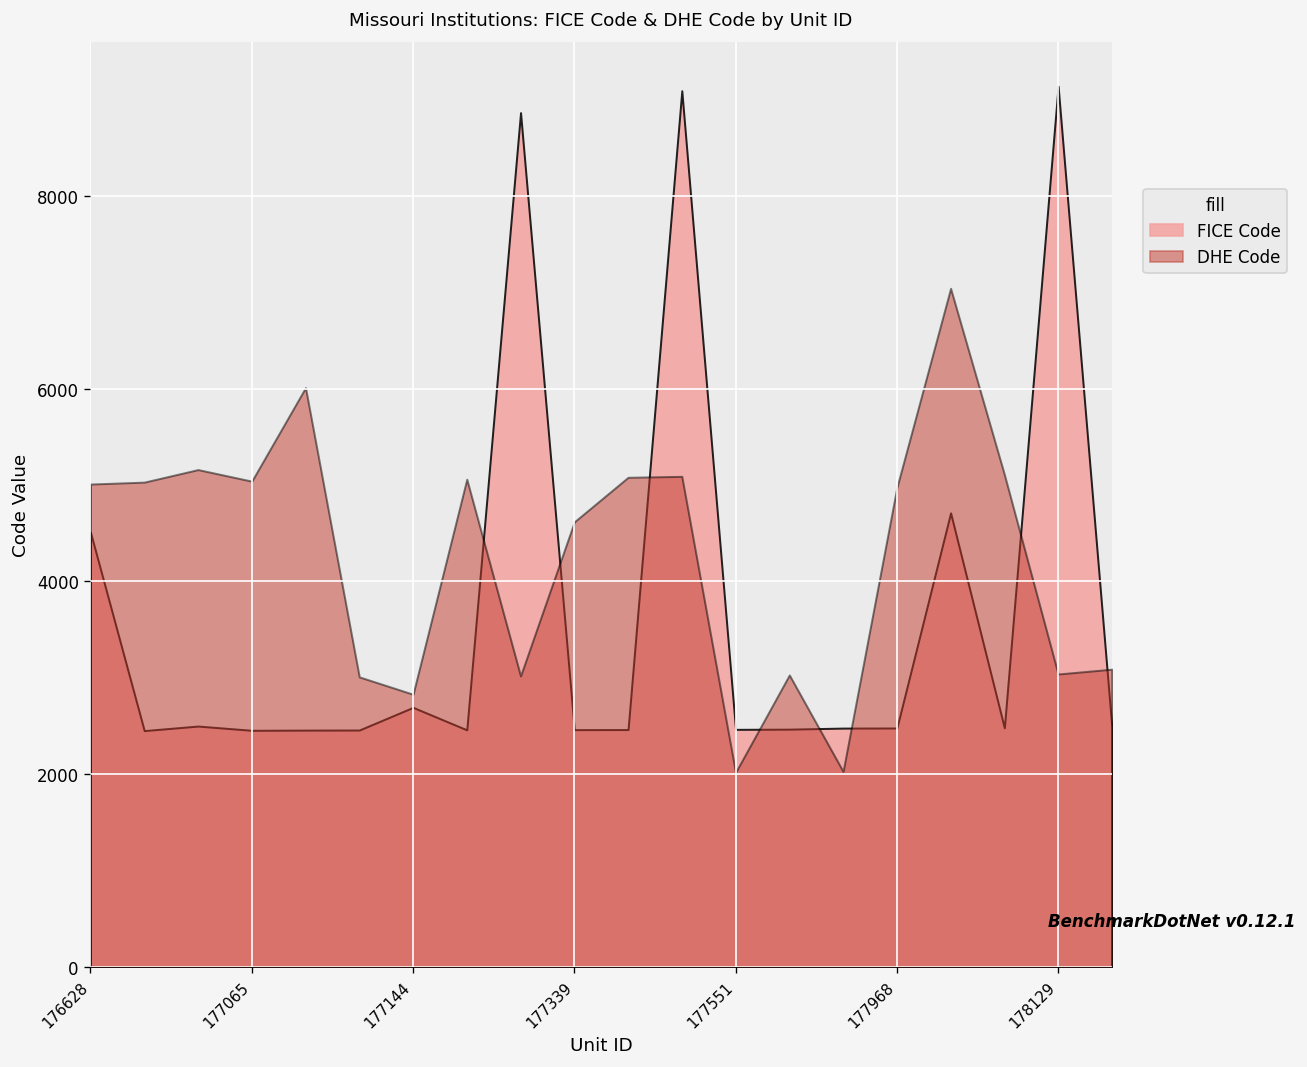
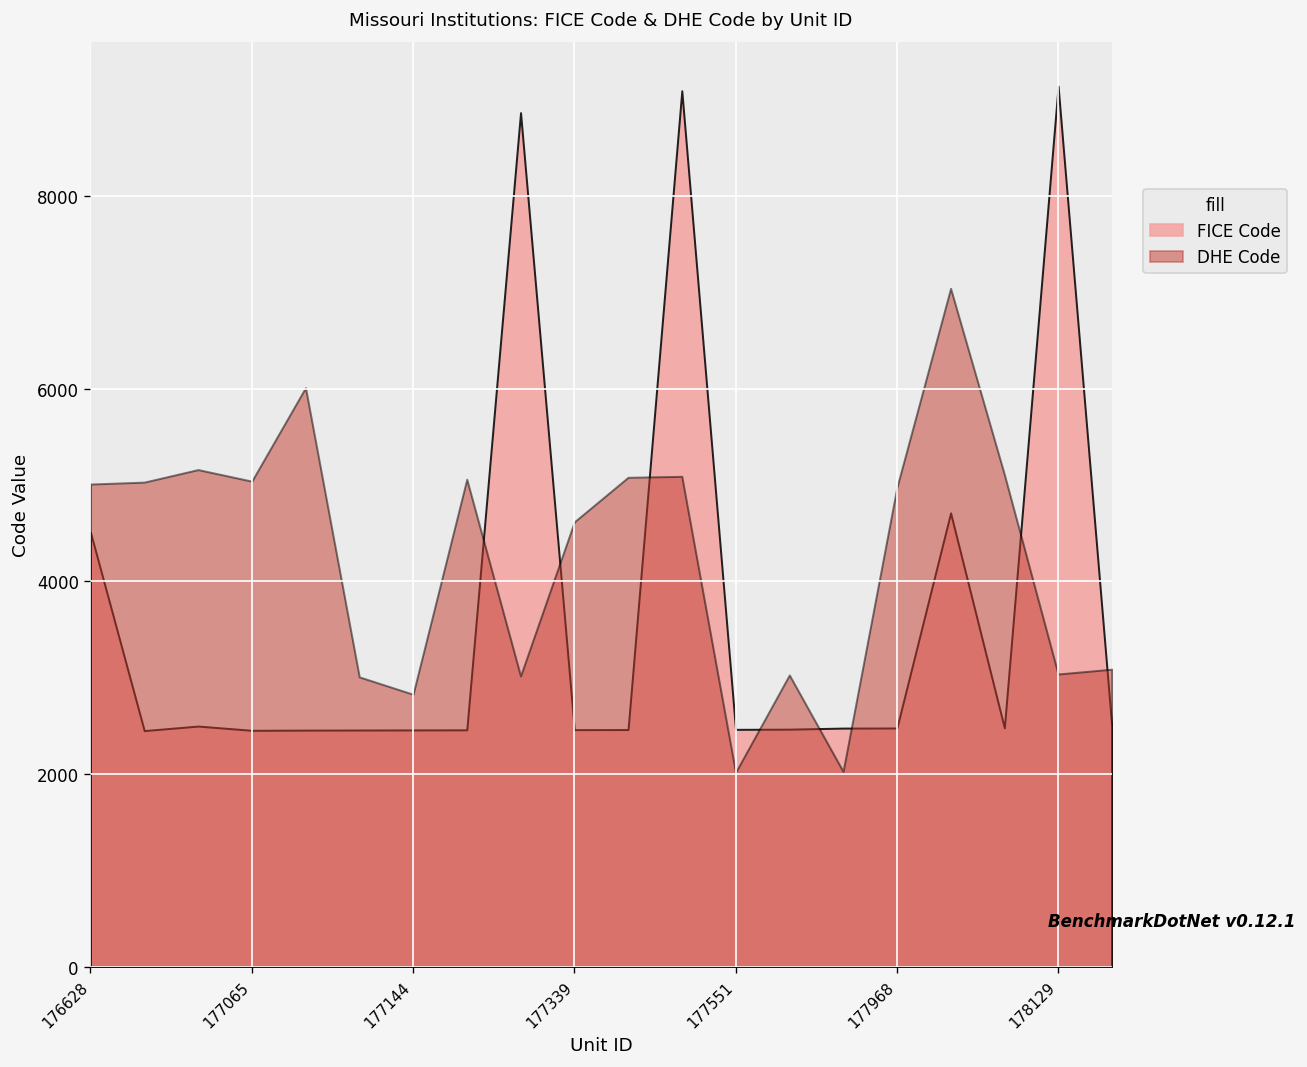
  {
    "FICE Code": {
      "176628": 4500,
      "177065": 2500,
-     "177144": 2700,
+     "177144": 2500,
      "177339": 2500,
      "177551": 2500,
      "177968": 2500,
      "178129": 9100
    },
    "DHE Code": {
      "176628": 5000,
      "177065": 5000,
      "177144": 2800,
      "177339": 4600,
      "177551": 2000,
      "177968": 5000,
      "178129": 3000
    }
  }
